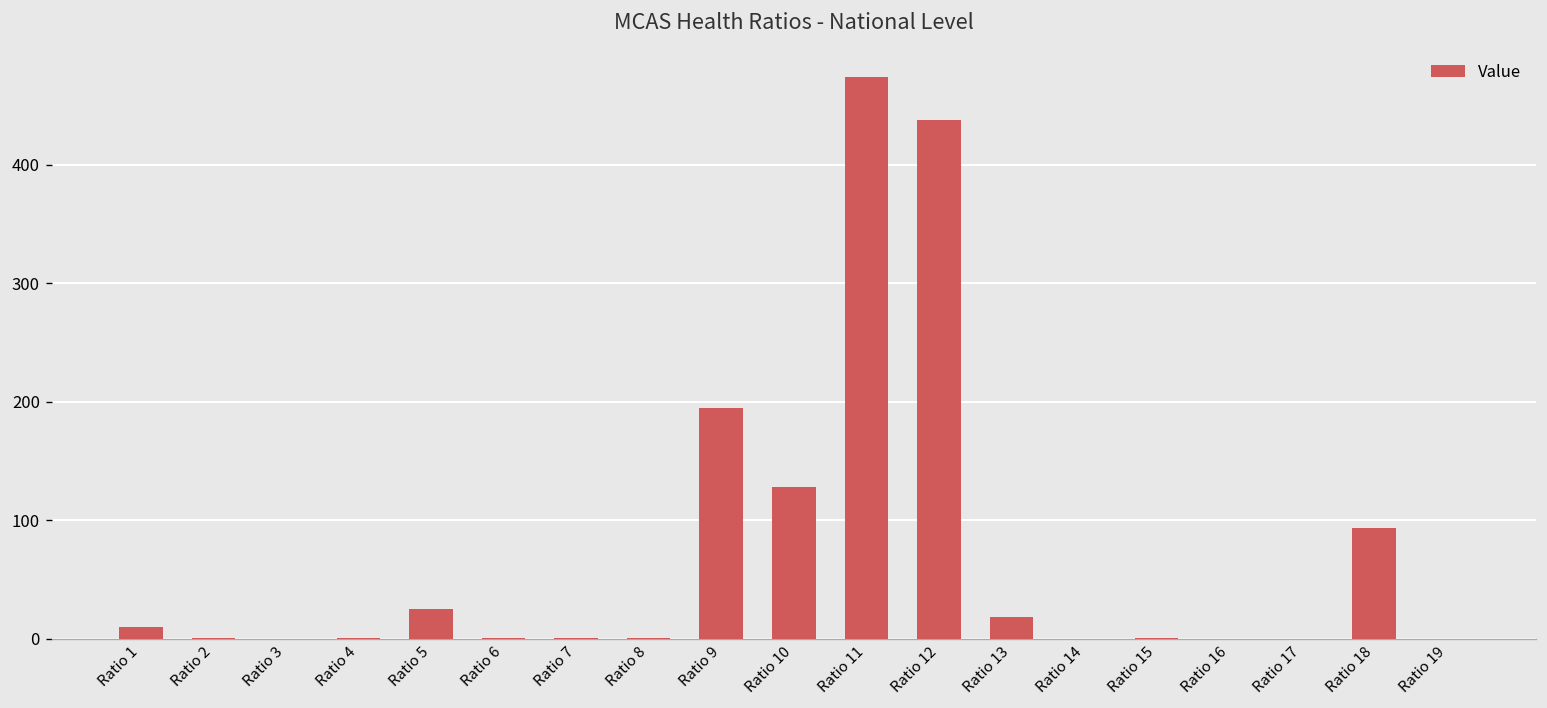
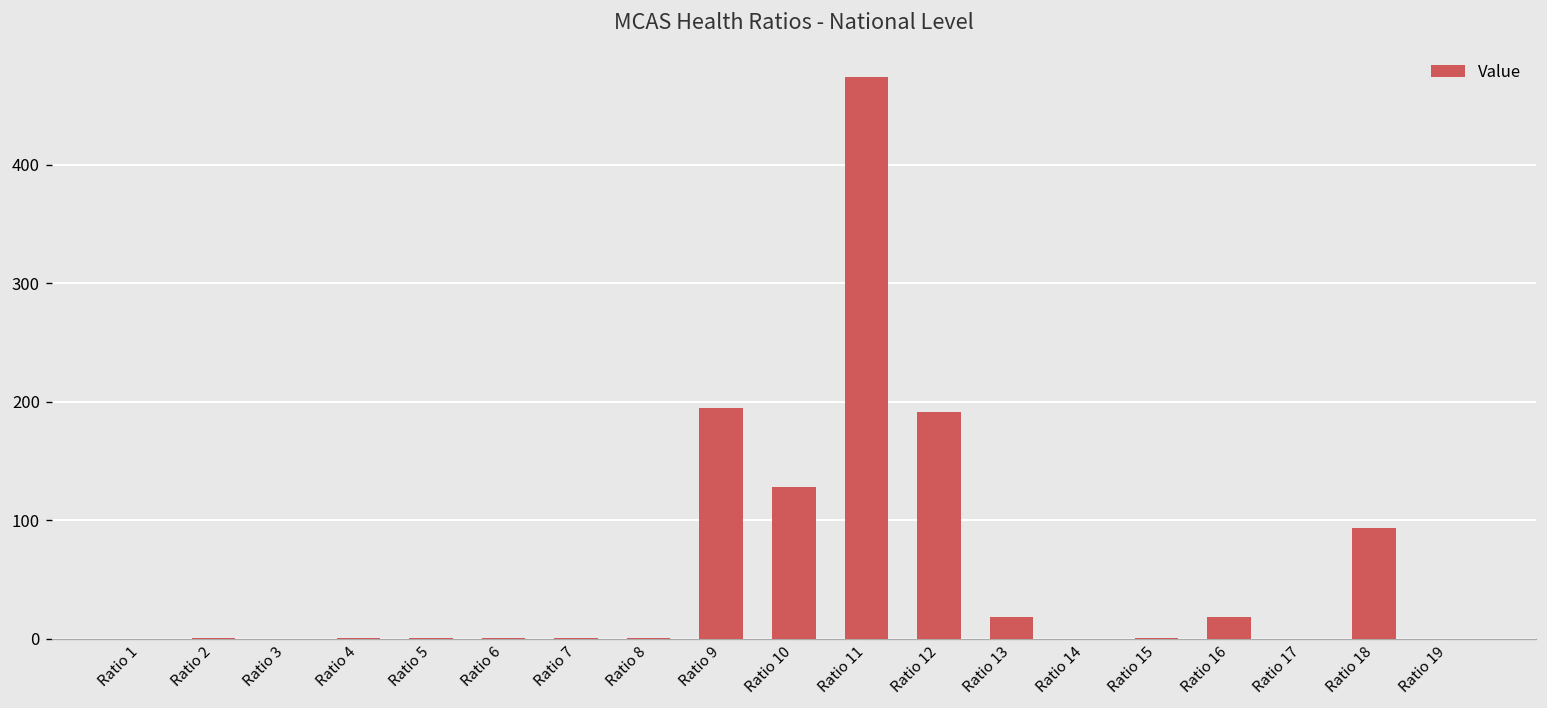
  {
-   "Ratio 1": 10,
-   "Ratio 5": 20,
+   "Ratio 1": 0,
+   "Ratio 5": 0,
    "Ratio 9": 190,
    "Ratio 10": 130,
    "Ratio 11": 470,
-   "Ratio 12": 440,
+   "Ratio 12": 190,
    "Ratio 13": 20,
-   "Ratio 16": 0,
+   "Ratio 16": 20,
    "Ratio 18": 90
  }
